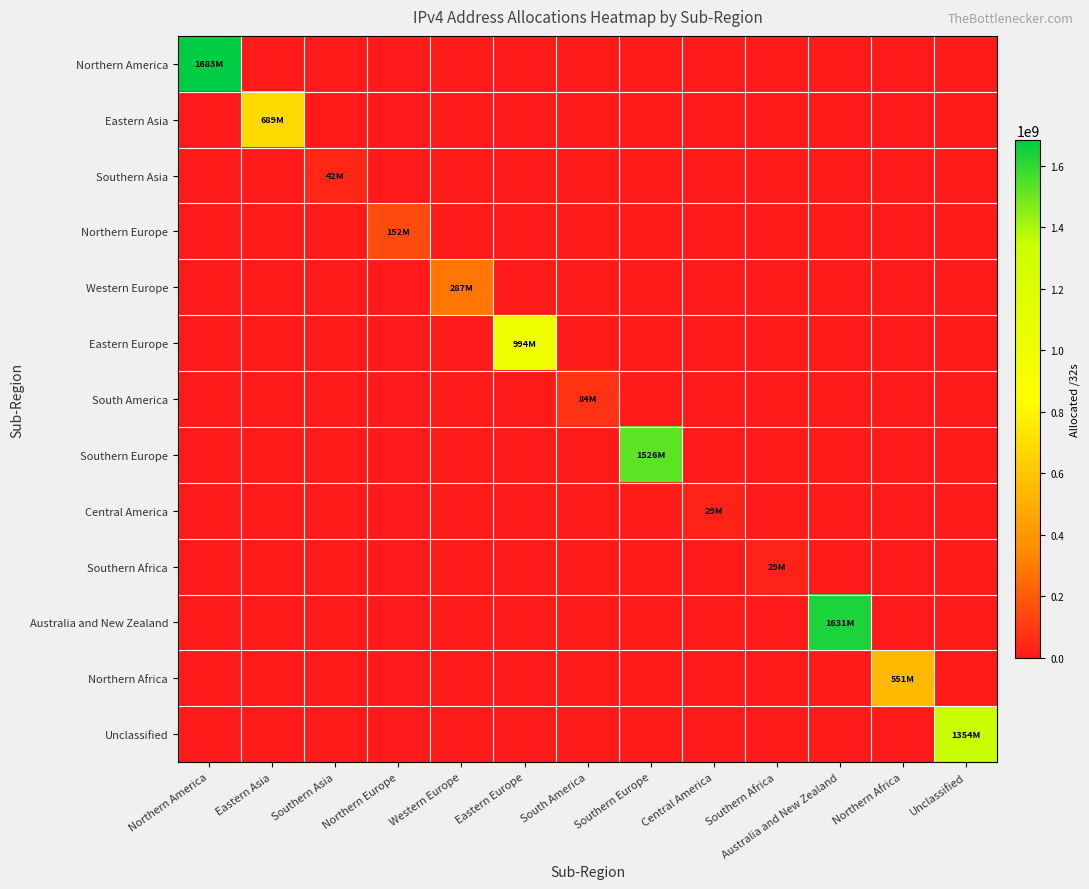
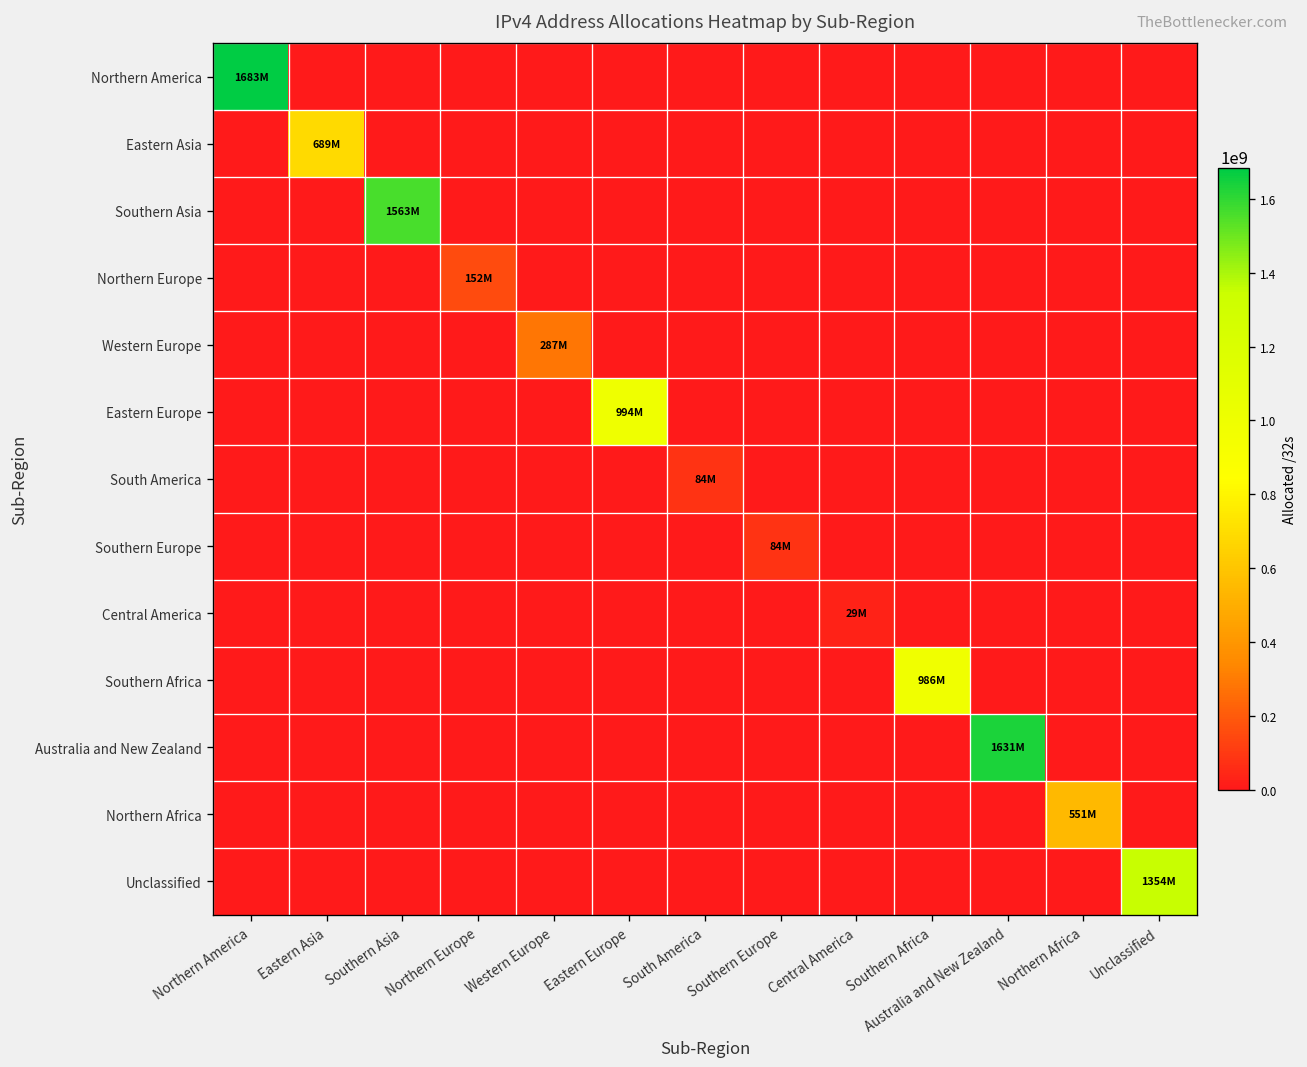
  {
    "Northern America": {
      "Northern America": "1683M"
    },
    "Eastern Asia": {
      "Eastern Asia": "689M"
    },
    "Southern Asia": {
-     "Southern Asia": "42M"
+     "Southern Asia": "1563M"
    },
    "Northern Europe": {
      "Northern Europe": "152M"
    },
    "Western Europe": {
      "Western Europe": "287M"
    },
    "Eastern Europe": {
      "Eastern Europe": "994M"
    },
    "South America": {
      "South America": "84M"
    },
    "Southern Europe": {
-     "Southern Europe": "1526M"
+     "Southern Europe": "84M"
    },
    "Central America": {
      "Central America": "29M"
    },
    "Southern Africa": {
-     "Southern Africa": "29M"
+     "Southern Africa": "986M"
    },
    "Australia and New Zealand": {
      "Australia and New Zealand": "1631M"
    },
    "Northern Africa": {
      "Northern Africa": "551M"
    },
    "Unclassified": {
      "Unclassified": "1354M"
    }
  }
